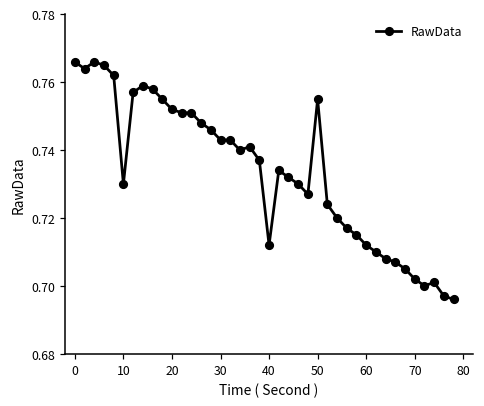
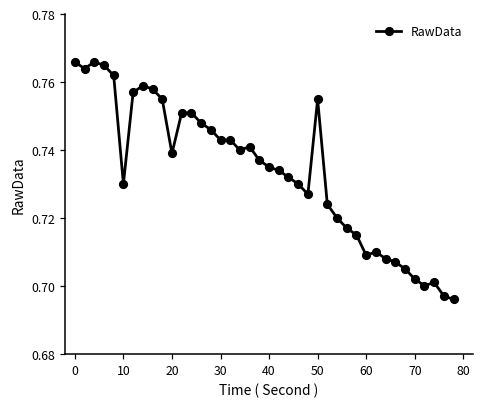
  {
    "0": 0.766,
    "10": 0.730,
-   "20": 0.752,
+   "20": 0.739,
    "30": 0.743,
-   "40": 0.712,
+   "40": 0.735,
    "50": 0.755,
-   "60": 0.712,
+   "60": 0.709,
    "70": 0.702
  }
